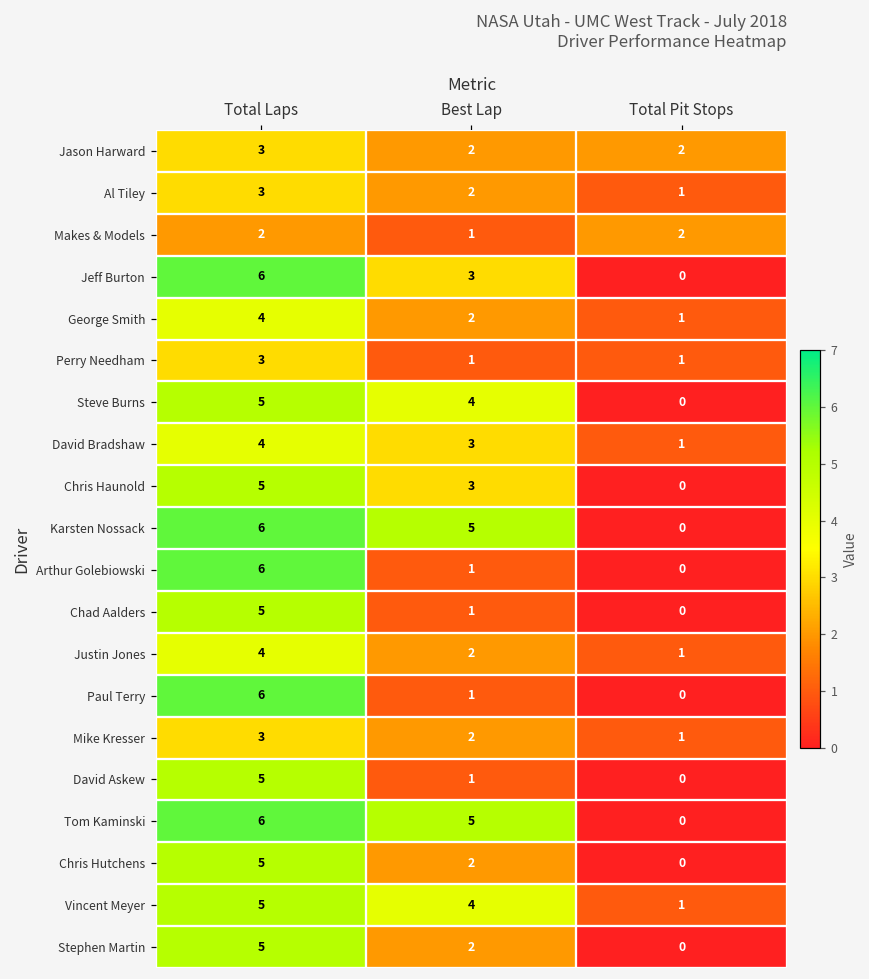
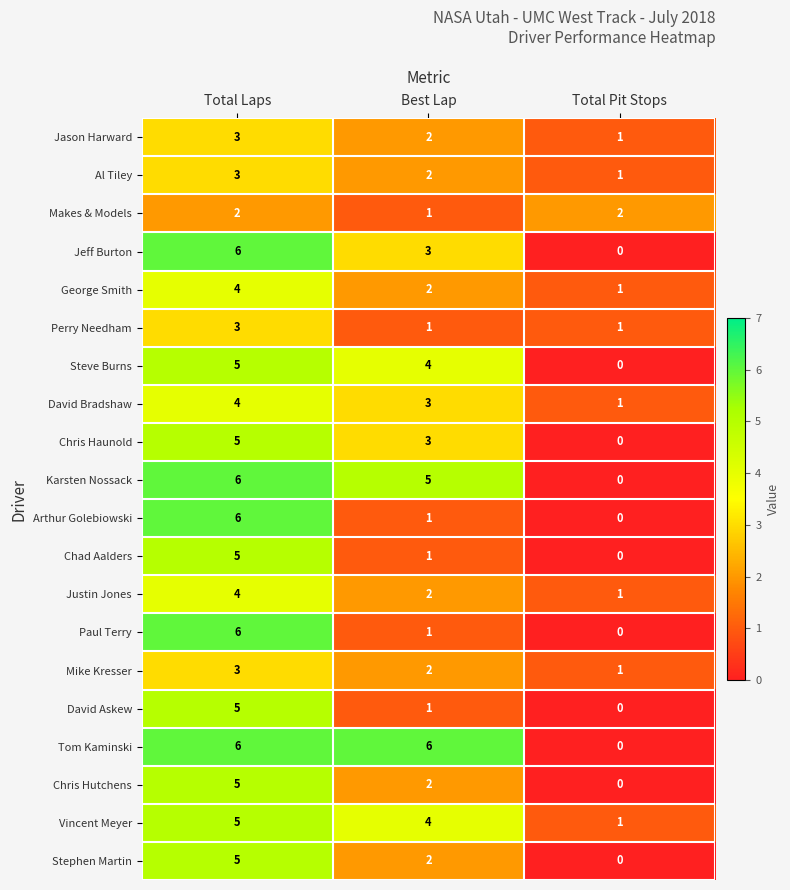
  {
    "Jason Harward": {
      "Total Laps": 3,
      "Best Lap": 2,
-     "Total Pit Stops": 2
+     "Total Pit Stops": 1
    },
    "Al Tiley": {
      "Total Laps": 3,
      "Best Lap": 2,
      "Total Pit Stops": 1
    },
    "Makes & Models": {
      "Total Laps": 2,
      "Best Lap": 1,
      "Total Pit Stops": 2
    },
    "Jeff Burton": {
      "Total Laps": 6,
      "Best Lap": 3,
      "Total Pit Stops": 0
    },
    "George Smith": {
      "Total Laps": 4,
      "Best Lap": 2,
      "Total Pit Stops": 1
    },
    "Perry Needham": {
      "Total Laps": 3,
      "Best Lap": 1,
      "Total Pit Stops": 1
    },
    "Steve Burns": {
      "Total Laps": 5,
      "Best Lap": 4,
      "Total Pit Stops": 0
    },
    "David Bradshaw": {
      "Total Laps": 4,
      "Best Lap": 3,
      "Total Pit Stops": 1
    },
    "Chris Haunold": {
      "Total Laps": 5,
      "Best Lap": 3,
      "Total Pit Stops": 0
    },
    "Karsten Nossack": {
      "Total Laps": 6,
      "Best Lap": 5,
      "Total Pit Stops": 0
    },
    "Arthur Golebiowski": {
      "Total Laps": 6,
      "Best Lap": 1,
      "Total Pit Stops": 0
    },
    "Chad Aalders": {
      "Total Laps": 5,
      "Best Lap": 1,
      "Total Pit Stops": 0
    },
    "Justin Jones": {
      "Total Laps": 4,
      "Best Lap": 2,
      "Total Pit Stops": 1
    },
    "Paul Terry": {
      "Total Laps": 6,
      "Best Lap": 1,
      "Total Pit Stops": 0
    },
    "Mike Kresser": {
      "Total Laps": 3,
      "Best Lap": 2,
      "Total Pit Stops": 1
    },
    "David Askew": {
      "Total Laps": 5,
      "Best Lap": 1,
      "Total Pit Stops": 0
    },
    "Tom Kaminski": {
      "Total Laps": 6,
-     "Best Lap": 5,
+     "Best Lap": 6,
      "Total Pit Stops": 0
    },
    "Chris Hutchens": {
      "Total Laps": 5,
      "Best Lap": 2,
      "Total Pit Stops": 0
    },
    "Vincent Meyer": {
      "Total Laps": 5,
      "Best Lap": 4,
      "Total Pit Stops": 1
    },
    "Stephen Martin": {
      "Total Laps": 5,
      "Best Lap": 2,
      "Total Pit Stops": 0
    }
  }
